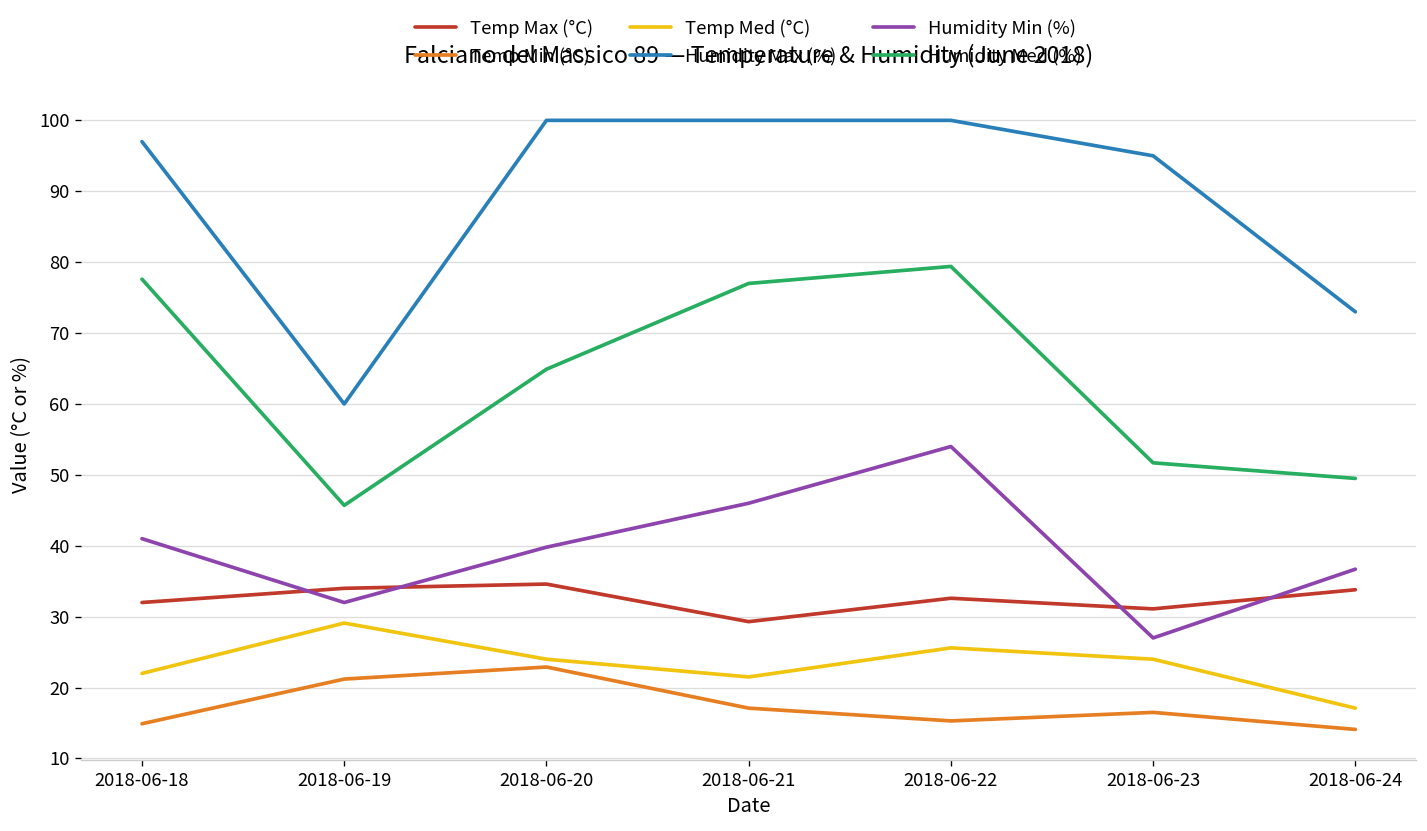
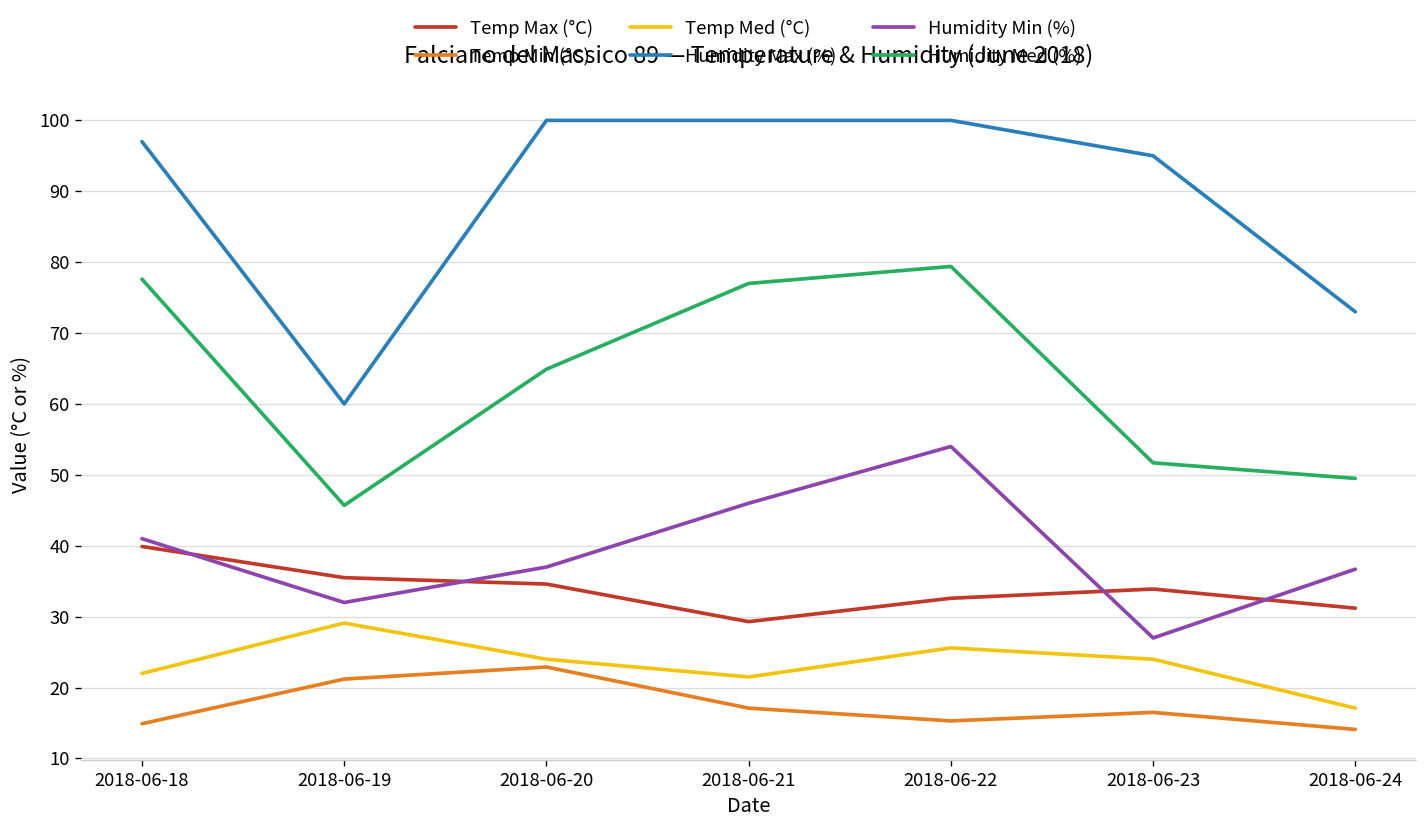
  {
    "Temp Max (°C)": {
-     "2018-06-18": 32,
-     "2018-06-19": 34,
+     "2018-06-18": 40,
+     "2018-06-19": 36,
      "2018-06-20": 35,
      "2018-06-21": 29,
      "2018-06-22": 33,
-     "2018-06-23": 31,
-     "2018-06-24": 34
+     "2018-06-23": 34,
+     "2018-06-24": 31
    },
    "Temp Min (°C)": {
      "2018-06-18": 15,
      "2018-06-19": 21,
      "2018-06-20": 23,
      "2018-06-21": 17,
      "2018-06-22": 15,
      "2018-06-23": 17,
      "2018-06-24": 14
    },
    "Temp Med (°C)": {
      "2018-06-18": 22,
      "2018-06-19": 29,
      "2018-06-20": 24,
      "2018-06-21": 22,
      "2018-06-22": 26,
      "2018-06-23": 24,
      "2018-06-24": 17
    },
    "Humidity Max (%)": {
      "2018-06-18": 97,
      "2018-06-19": 60,
      "2018-06-20": 100,
      "2018-06-21": 100,
      "2018-06-22": 100,
      "2018-06-23": 95,
      "2018-06-24": 73
    },
    "Humidity Min (%)": {
      "2018-06-18": 41,
      "2018-06-19": 32,
-     "2018-06-20": 40,
+     "2018-06-20": 37,
      "2018-06-21": 46,
      "2018-06-22": 54,
      "2018-06-23": 27,
      "2018-06-24": 37
    },
    "Humidity Med (%)": {
      "2018-06-18": 78,
      "2018-06-19": 46,
      "2018-06-20": 65,
      "2018-06-21": 77,
      "2018-06-22": 79,
      "2018-06-23": 52,
      "2018-06-24": 50
    }
  }
